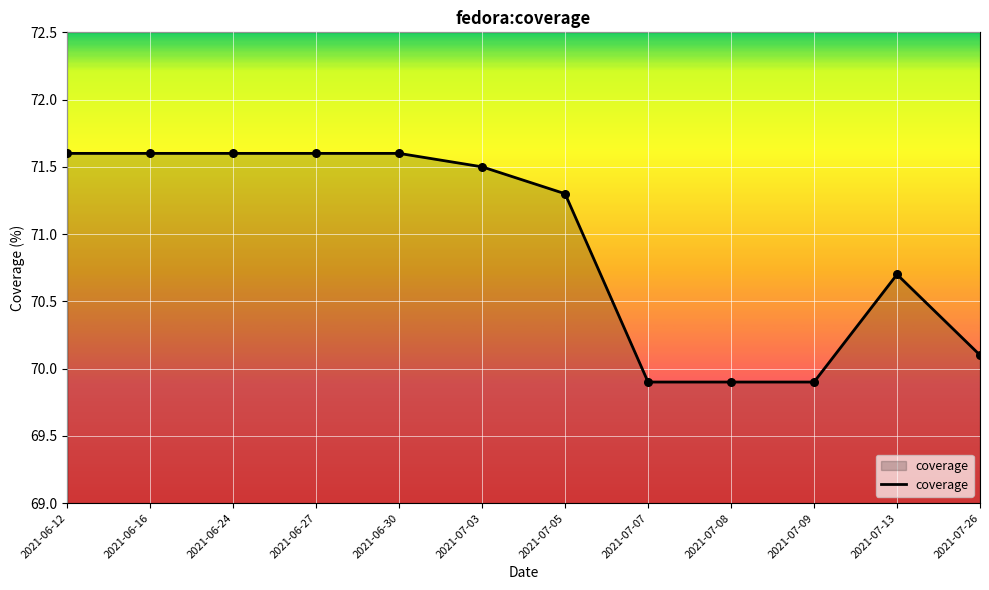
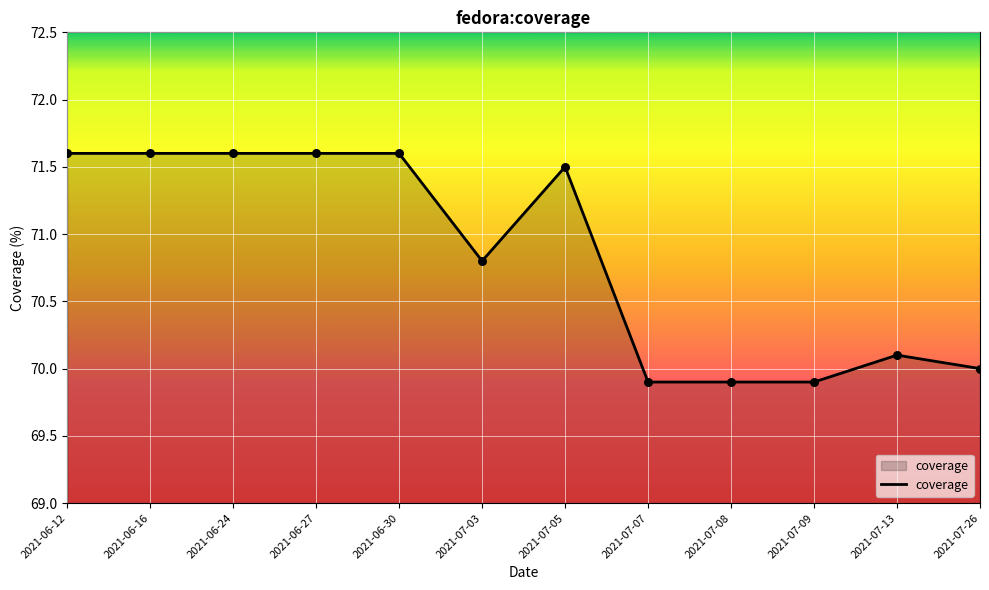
  {
    "2021-06-12": 71.6,
    "2021-06-16": 71.6,
    "2021-06-24": 71.6,
    "2021-06-27": 71.6,
    "2021-06-30": 71.6,
-   "2021-07-03": 71.5,
-   "2021-07-05": 71.3,
+   "2021-07-03": 70.8,
+   "2021-07-05": 71.5,
    "2021-07-07": 69.9,
    "2021-07-08": 69.9,
    "2021-07-09": 69.9,
-   "2021-07-13": 70.7,
-   "2021-07-26": 70.1
+   "2021-07-13": 70.1,
+   "2021-07-26": 70.0
  }
